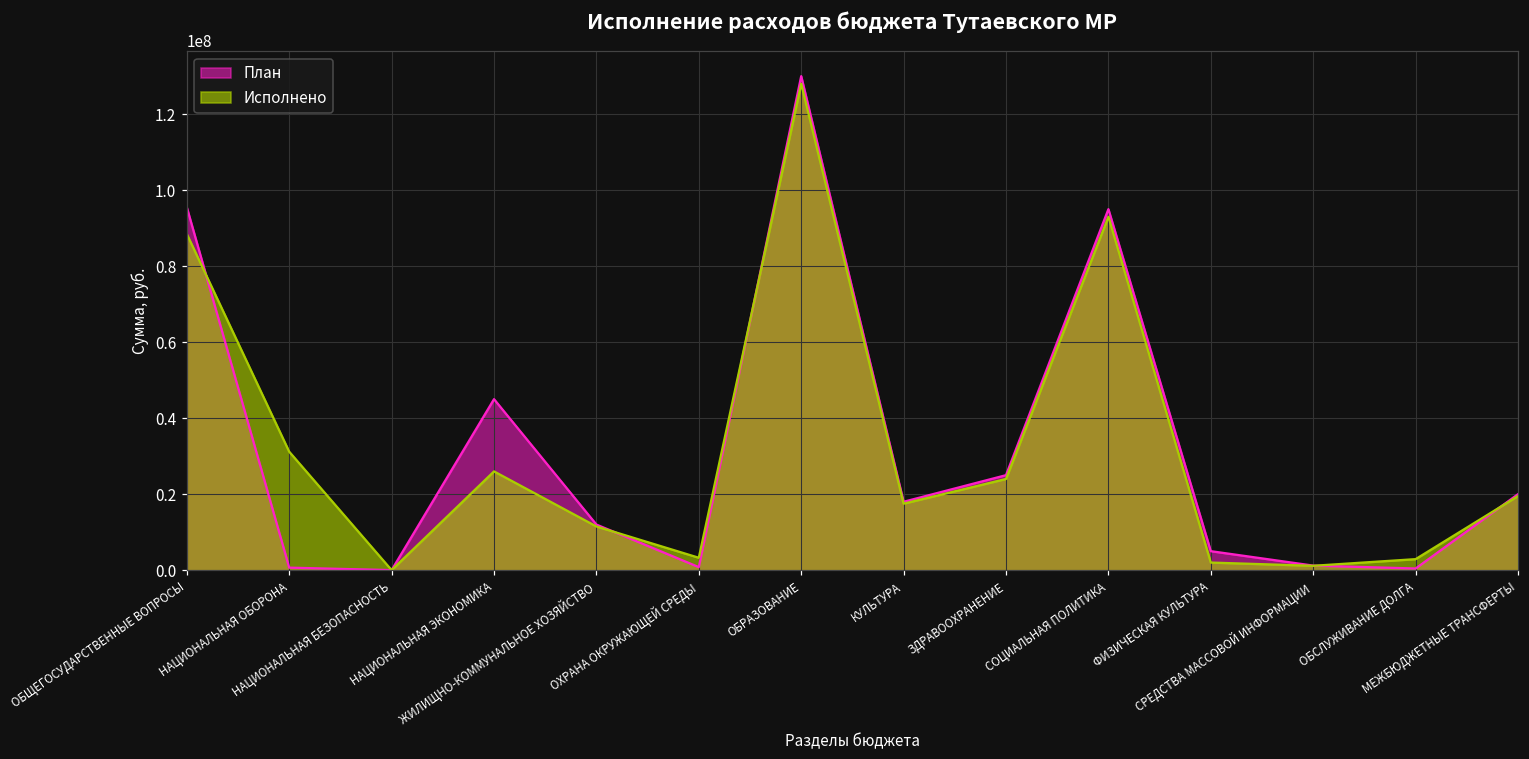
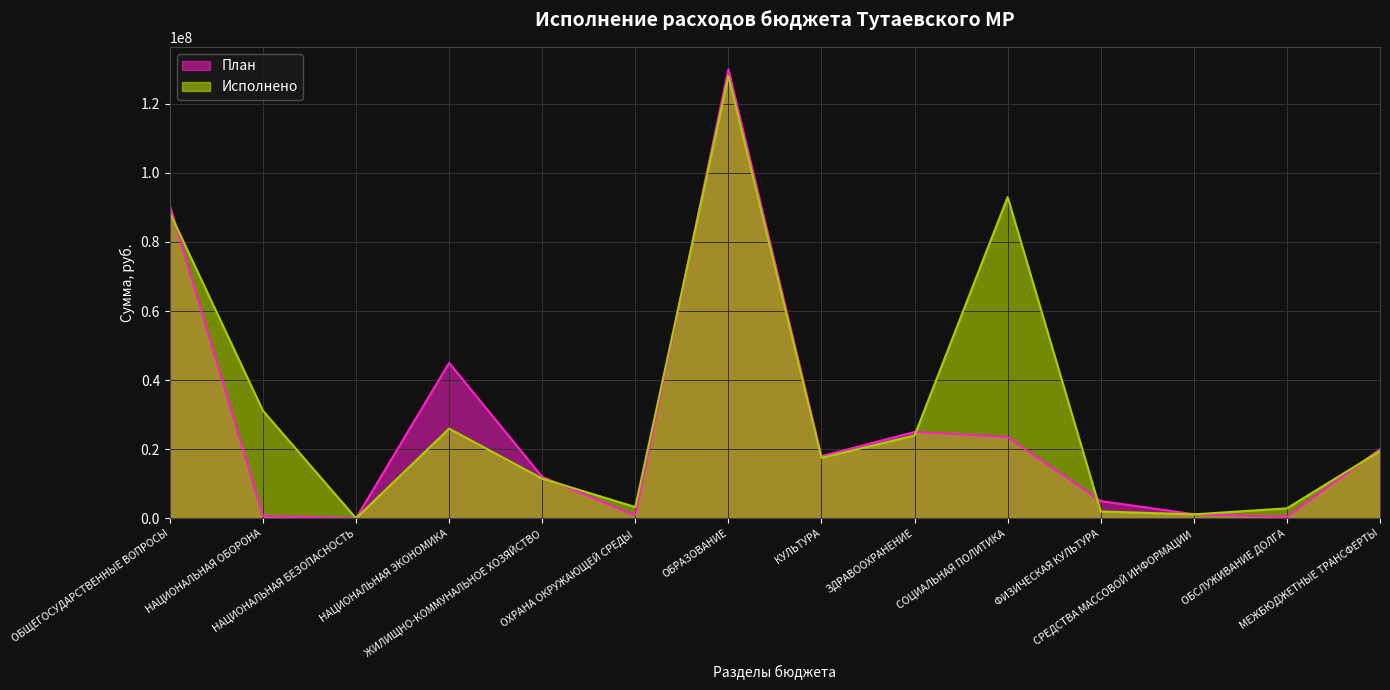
  {
    "План": {
-     "ОБЩЕГОСУДАРСТВЕННЫЕ ВОПРОСЫ": 95000000,
+     "ОБЩЕГОСУДАРСТВЕННЫЕ ВОПРОСЫ": 91000000,
      "НАЦИОНАЛЬНАЯ ОБОРОНА": 1000000,
      "НАЦИОНАЛЬНАЯ ЭКОНОМИКА": 45000000,
      "ОХРАНА ОКРУЖАЮЩЕЙ СРЕДЫ": 1000000,
      "ОБРАЗОВАНИЕ": 130000000,
      "ЗДРАВООХРАНЕНИЕ": 25000000,
-     "СОЦИАЛЬНАЯ ПОЛИТИКА": 95000000,
+     "СОЦИАЛЬНАЯ ПОЛИТИКА": 24000000,
      "ФИЗИЧЕСКАЯ КУЛЬТУРА": 5000000,
      "ОБСЛУЖИВАНИЕ ДОЛГА": 0
    },
    "Исполнено": {
      "ОБЩЕГОСУДАРСТВЕННЫЕ ВОПРОСЫ": 88000000,
      "НАЦИОНАЛЬНАЯ ОБОРОНА": 31000000,
      "НАЦИОНАЛЬНАЯ ЭКОНОМИКА": 26000000,
      "ОХРАНА ОКРУЖАЮЩЕЙ СРЕДЫ": 3000000,
      "ОБРАЗОВАНИЕ": 128000000,
      "ЗДРАВООХРАНЕНИЕ": 24000000,
      "СОЦИАЛЬНАЯ ПОЛИТИКА": 93000000,
      "ФИЗИЧЕСКАЯ КУЛЬТУРА": 2000000,
      "ОБСЛУЖИВАНИЕ ДОЛГА": 3000000
    }
  }
